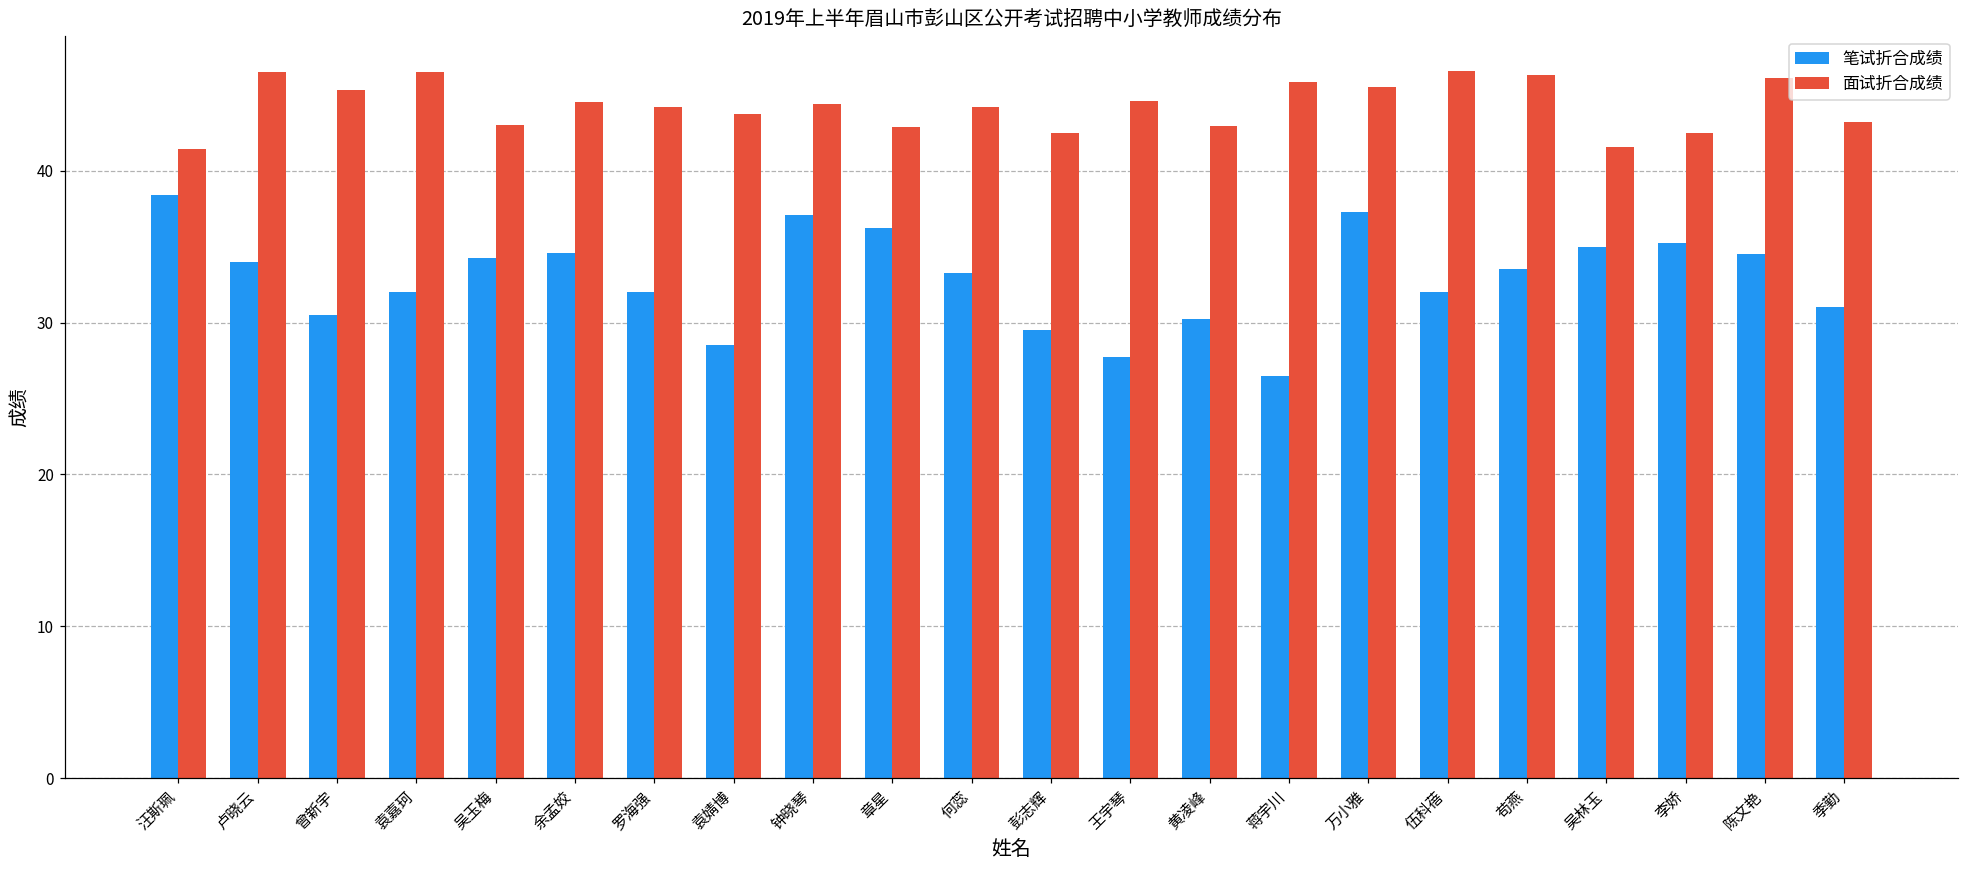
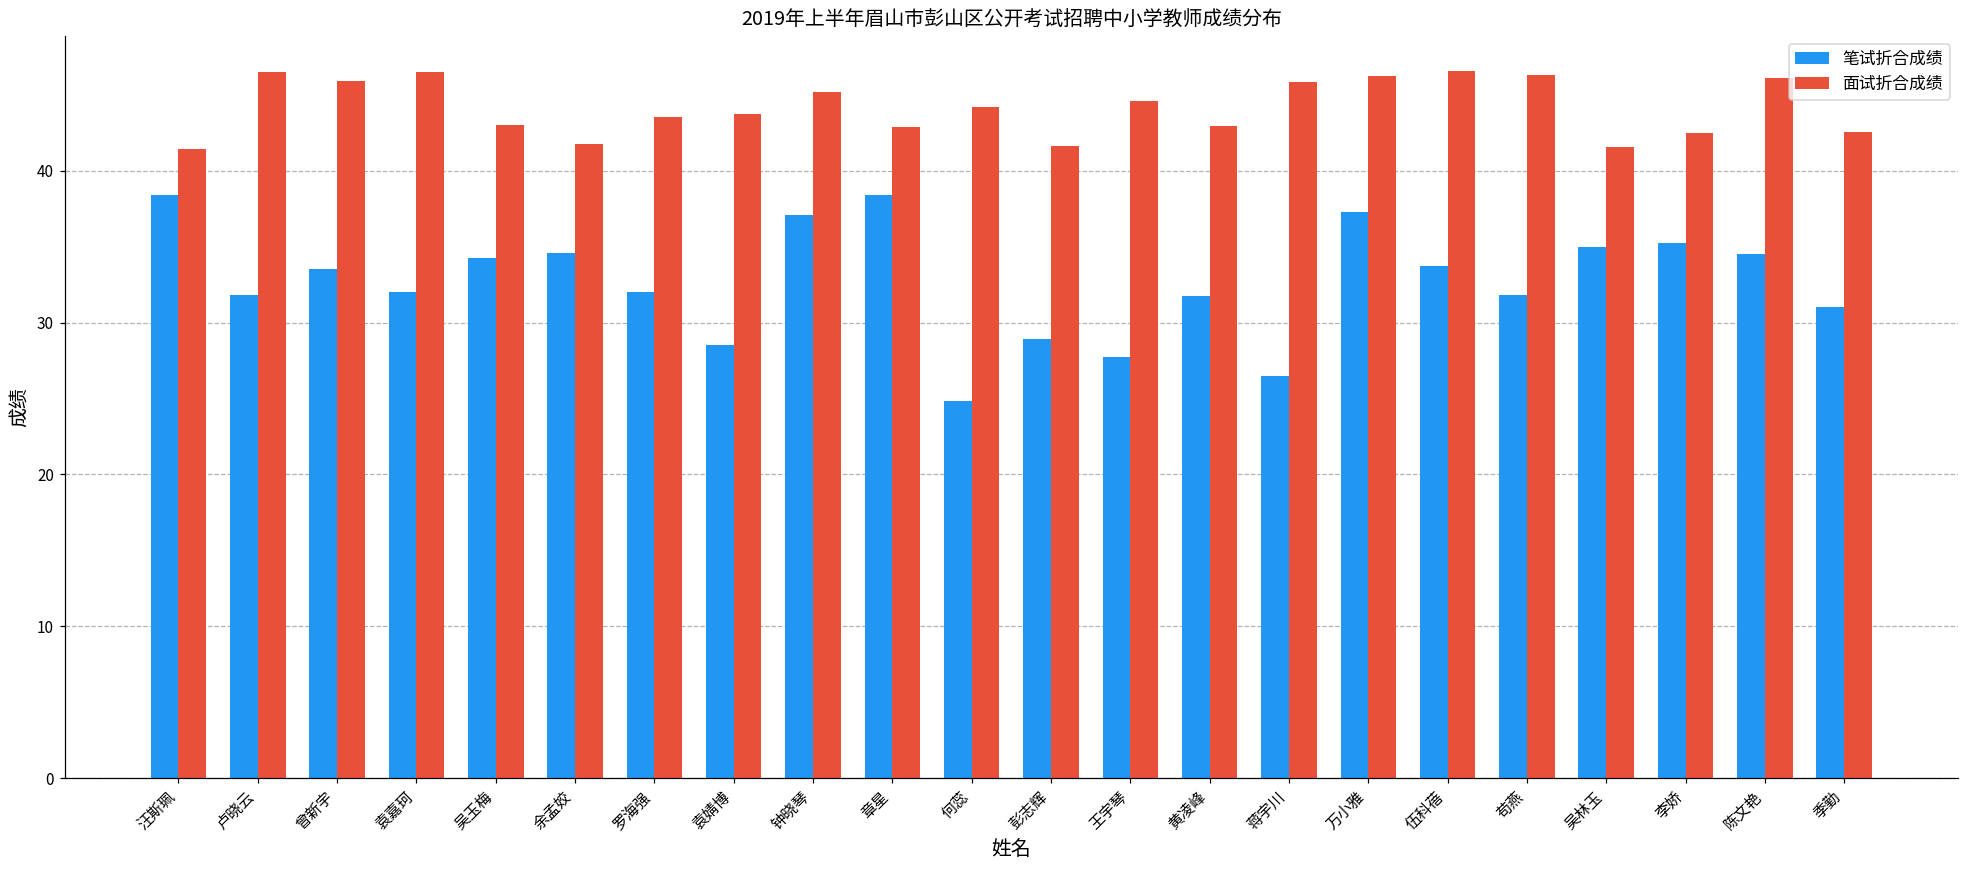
  {
    "笔试折合成绩": {
      "汪斯珮": 38.4,
-     "卢晓云": 34.0,
-     "曾新宇": 30.5,
+     "卢晓云": 31.8,
+     "曾新宇": 33.5,
      "袁嘉珂": 32.0,
      "吴玉梅": 34.3,
      "余孟姣": 34.6,
      "罗海强": 32.0,
      "袁婧博": 28.5,
      "钟晓琴": 37.1,
-     "章星": 36.3,
-     "何蕊": 33.3,
-     "彭志辉": 29.5,
+     "章星": 38.4,
+     "何蕊": 24.9,
+     "彭志辉": 28.9,
      "王宇琴": 27.8,
-     "黄凌峰": 30.2,
+     "黄凌峰": 31.8,
      "蒋宇川": 26.5,
      "万小雅": 37.3,
-     "伍科蓓": 32.0,
-     "苟燕": 33.5,
+     "伍科蓓": 33.7,
+     "苟燕": 31.8,
      "吴林玉": 35.0,
      "李娇": 35.3,
      "陈文艳": 34.5,
      "季勤": 31.0
    },
    "面试折合成绩": {
      "汪斯珮": 41.4,
      "卢晓云": 46.5,
-     "曾新宇": 45.3,
+     "曾新宇": 45.9,
      "袁嘉珂": 46.5,
      "吴玉梅": 43.0,
-     "余孟姣": 44.6,
-     "罗海强": 44.2,
+     "余孟姣": 41.8,
+     "罗海强": 43.5,
      "袁婧博": 43.7,
-     "钟晓琴": 44.4,
+     "钟晓琴": 45.2,
      "章星": 42.9,
      "何蕊": 44.2,
-     "彭志辉": 42.5,
+     "彭志辉": 41.6,
      "王宇琴": 44.6,
      "黄凌峰": 42.9,
      "蒋宇川": 45.8,
-     "万小雅": 45.5,
+     "万小雅": 46.2,
      "伍科蓓": 46.6,
      "苟燕": 46.3,
      "吴林玉": 41.6,
      "李娇": 42.5,
      "陈文艳": 46.1,
-     "季勤": 43.2
+     "季勤": 42.6
    }
  }
